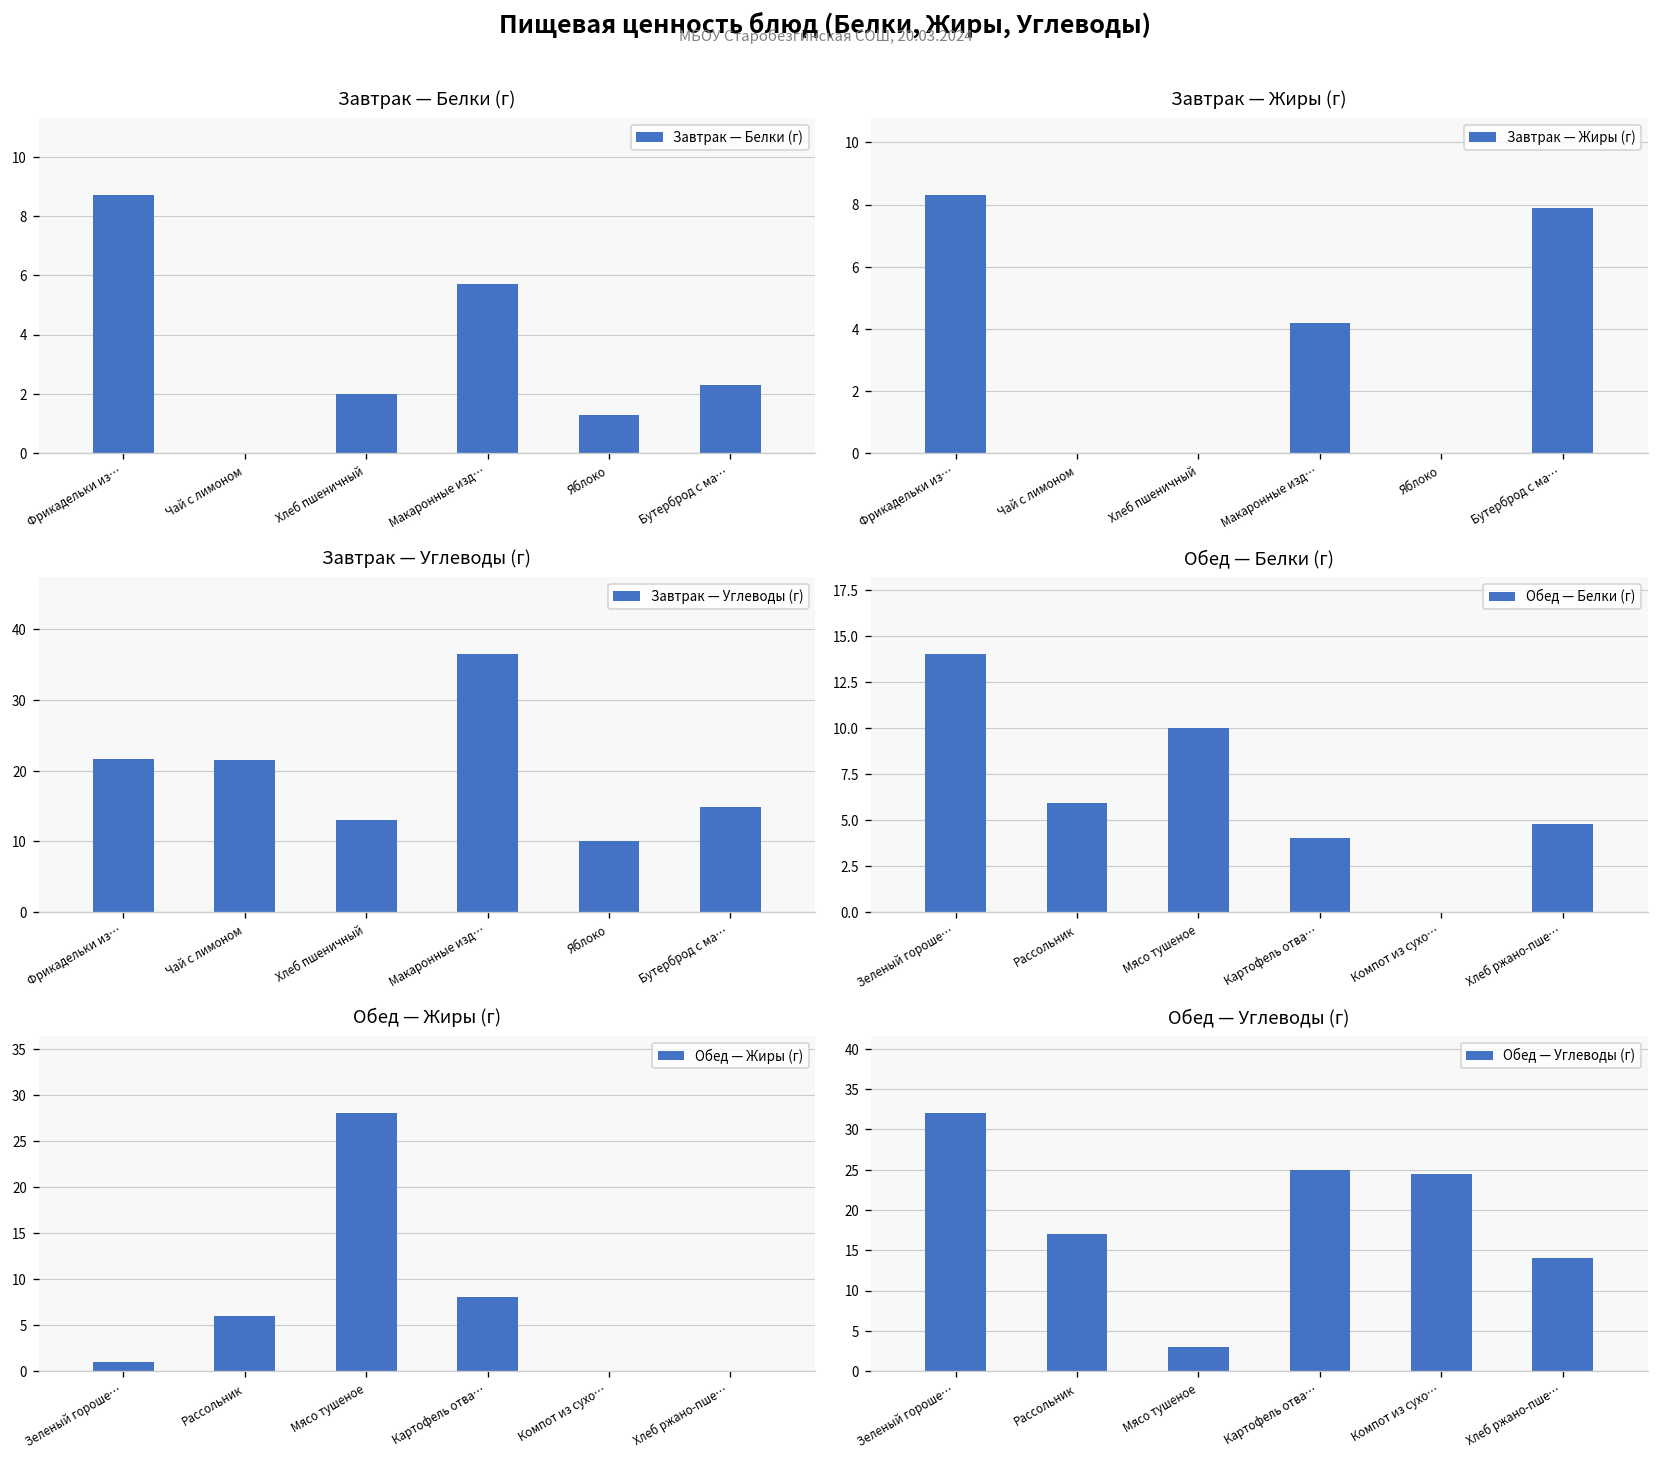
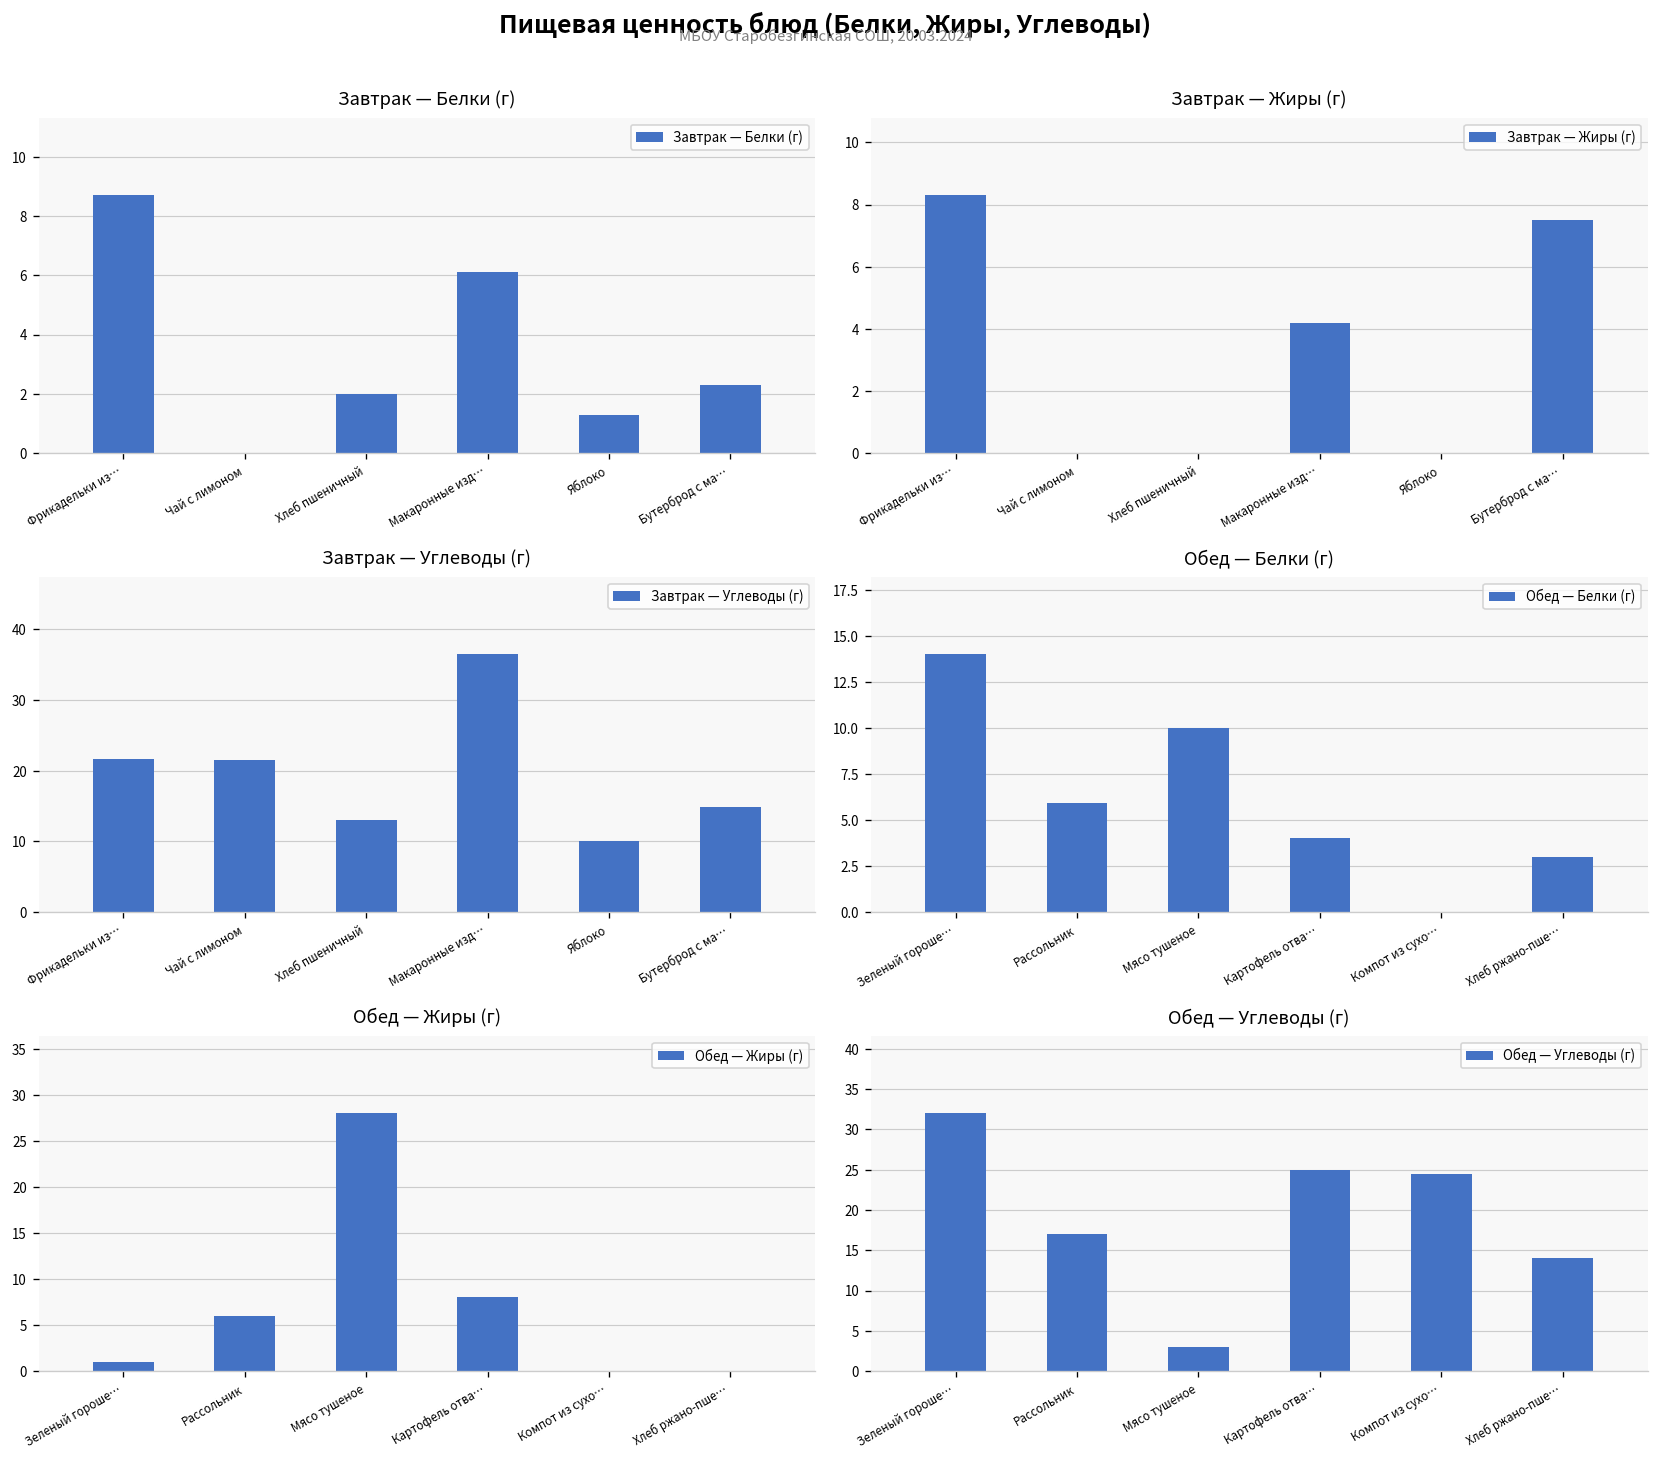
  {
    "Завтрак — Белки (г)": {
      "Фрикадельки из…": 8.7,
      "Чай с лимоном": 0.0,
      "Хлеб пшеничный": 2.0,
-     "Макаронные изд…": 5.7,
+     "Макаронные изд…": 6.1,
      "Яблоко": 1.3,
      "Бутерброд с ма…": 2.3
    },
    "Завтрак — Жиры (г)": {
      "Фрикадельки из…": 8.3,
      "Чай с лимоном": 0.0,
      "Хлеб пшеничный": 0.0,
      "Макаронные изд…": 4.2,
      "Яблоко": 0.0,
-     "Бутерброд с ма…": 7.9
+     "Бутерброд с ма…": 7.5
    },
    "Завтрак — Углеводы (г)": {
      "Фрикадельки из…": 22,
      "Чай с лимоном": 22,
      "Хлеб пшеничный": 13,
      "Макаронные изд…": 36,
      "Яблоко": 10,
      "Бутерброд с ма…": 15
    },
    "Обед — Белки (г)": {
      "Зеленый гороше…": 14.0,
      "Рассольник": 5.9,
      "Мясо тушеное": 10.0,
      "Картофель отва…": 4.0,
      "Компот из сухо…": 0.0,
-     "Хлеб ржано-пше…": 4.8
+     "Хлеб ржано-пше…": 3.0
    },
    "Обед — Жиры (г)": {
      "Зеленый гороше…": 1,
      "Рассольник": 6,
      "Мясо тушеное": 28,
      "Картофель отва…": 8,
      "Компот из сухо…": 0,
      "Хлеб ржано-пше…": 0
    },
    "Обед — Углеводы (г)": {
      "Зеленый гороше…": 32,
      "Рассольник": 17,
      "Мясо тушеное": 3,
      "Картофель отва…": 25,
      "Компот из сухо…": 24,
      "Хлеб ржано-пше…": 14
    }
  }
